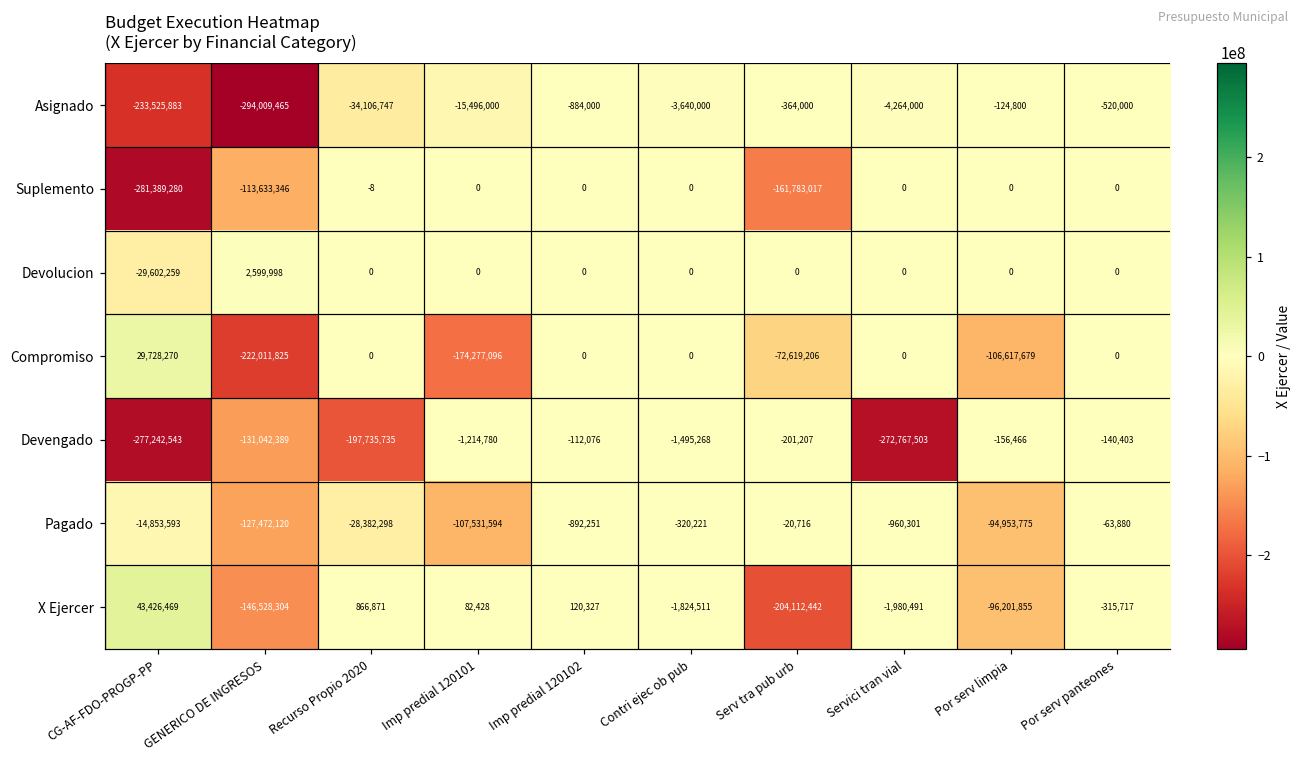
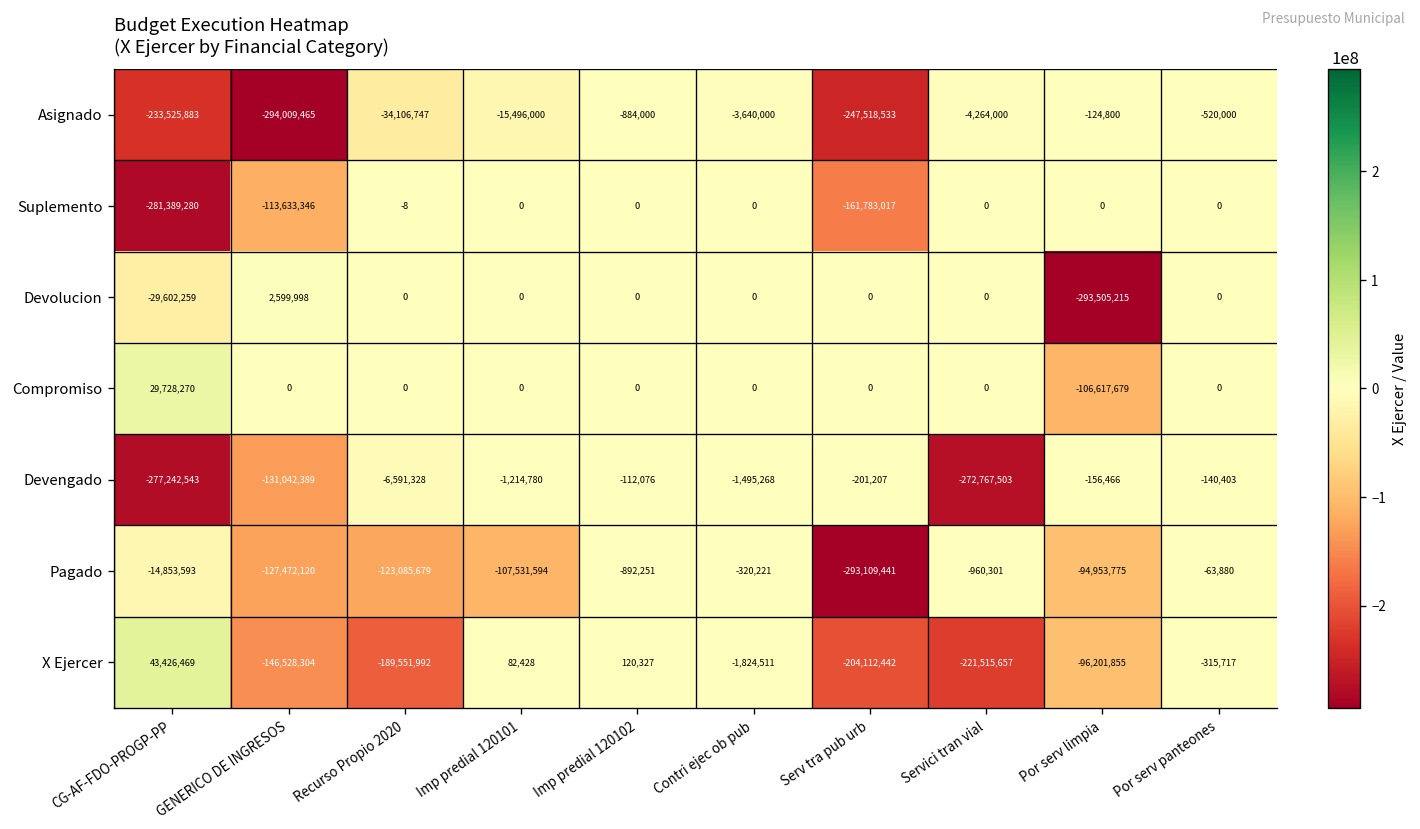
  {
    "Asignado": {
      "CG-AF-FDO-PROGP-PP": "-233,525,883",
      "GENERICO DE INGRESOS": "-294,009,465",
      "Recurso Propio 2020": "-34,106,747",
      "Imp predial 120101": "-15,496,000",
      "Imp predial 120102": "-884,000",
      "Contri ejec ob pub": "-3,640,000",
-     "Serv tra pub urb": "-364,000",
+     "Serv tra pub urb": "-247,518,533",
      "Servici tran vial": "-4,264,000",
      "Por serv limpia": "-124,800",
      "Por serv panteones": "-520,000"
    },
    "Suplemento": {
      "CG-AF-FDO-PROGP-PP": "-281,389,280",
      "GENERICO DE INGRESOS": "-113,633,346",
      "Recurso Propio 2020": "-8",
      "Imp predial 120101": "0",
      "Imp predial 120102": "0",
      "Contri ejec ob pub": "0",
      "Serv tra pub urb": "-161,783,017",
      "Servici tran vial": "0",
      "Por serv limpia": "0",
      "Por serv panteones": "0"
    },
    "Devolucion": {
      "CG-AF-FDO-PROGP-PP": "-29,602,259",
      "GENERICO DE INGRESOS": "2,599,998",
      "Recurso Propio 2020": "0",
      "Imp predial 120101": "0",
      "Imp predial 120102": "0",
      "Contri ejec ob pub": "0",
      "Serv tra pub urb": "0",
      "Servici tran vial": "0",
-     "Por serv limpia": "0",
+     "Por serv limpia": "-293,505,215",
      "Por serv panteones": "0"
    },
    "Compromiso": {
      "CG-AF-FDO-PROGP-PP": "29,728,270",
-     "GENERICO DE INGRESOS": "-222,011,825",
+     "GENERICO DE INGRESOS": "0",
      "Recurso Propio 2020": "0",
-     "Imp predial 120101": "-174,277,096",
+     "Imp predial 120101": "0",
      "Imp predial 120102": "0",
      "Contri ejec ob pub": "0",
-     "Serv tra pub urb": "-72,619,206",
+     "Serv tra pub urb": "0",
      "Servici tran vial": "0",
      "Por serv limpia": "-106,617,679",
      "Por serv panteones": "0"
    },
    "Devengado": {
      "CG-AF-FDO-PROGP-PP": "-277,242,543",
      "GENERICO DE INGRESOS": "-131,042,389",
-     "Recurso Propio 2020": "-197,735,735",
+     "Recurso Propio 2020": "-6,591,328",
      "Imp predial 120101": "-1,214,780",
      "Imp predial 120102": "-112,076",
      "Contri ejec ob pub": "-1,495,268",
      "Serv tra pub urb": "-201,207",
      "Servici tran vial": "-272,767,503",
      "Por serv limpia": "-156,466",
      "Por serv panteones": "-140,403"
    },
    "Pagado": {
      "CG-AF-FDO-PROGP-PP": "-14,853,593",
      "GENERICO DE INGRESOS": "-127,472,120",
-     "Recurso Propio 2020": "-28,382,298",
+     "Recurso Propio 2020": "-123,085,679",
      "Imp predial 120101": "-107,531,594",
      "Imp predial 120102": "-892,251",
      "Contri ejec ob pub": "-320,221",
-     "Serv tra pub urb": "-20,716",
+     "Serv tra pub urb": "-293,109,441",
      "Servici tran vial": "-960,301",
      "Por serv limpia": "-94,953,775",
      "Por serv panteones": "-63,880"
    },
    "X Ejercer": {
      "CG-AF-FDO-PROGP-PP": "43,426,469",
      "GENERICO DE INGRESOS": "-146,528,304",
-     "Recurso Propio 2020": "866,871",
+     "Recurso Propio 2020": "-189,551,992",
      "Imp predial 120101": "82,428",
      "Imp predial 120102": "120,327",
      "Contri ejec ob pub": "-1,824,511",
      "Serv tra pub urb": "-204,112,442",
-     "Servici tran vial": "-1,980,491",
+     "Servici tran vial": "-221,515,657",
      "Por serv limpia": "-96,201,855",
      "Por serv panteones": "-315,717"
    }
  }
